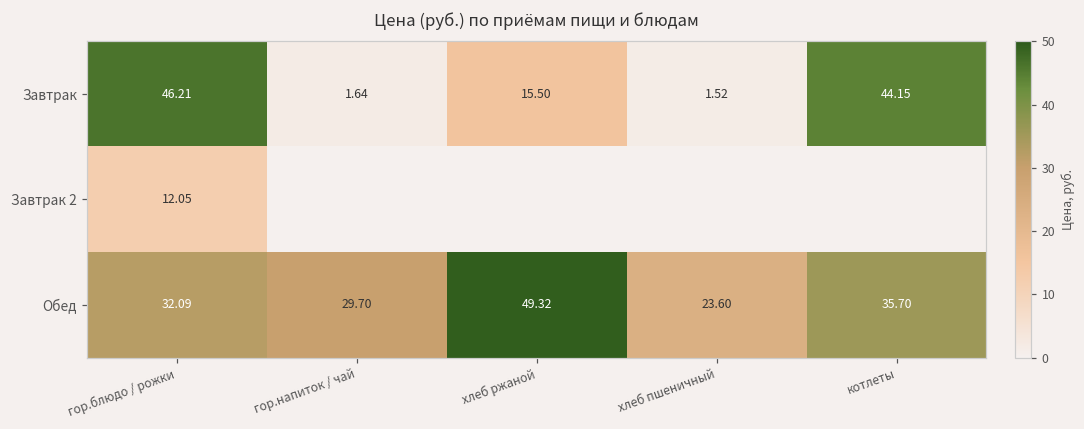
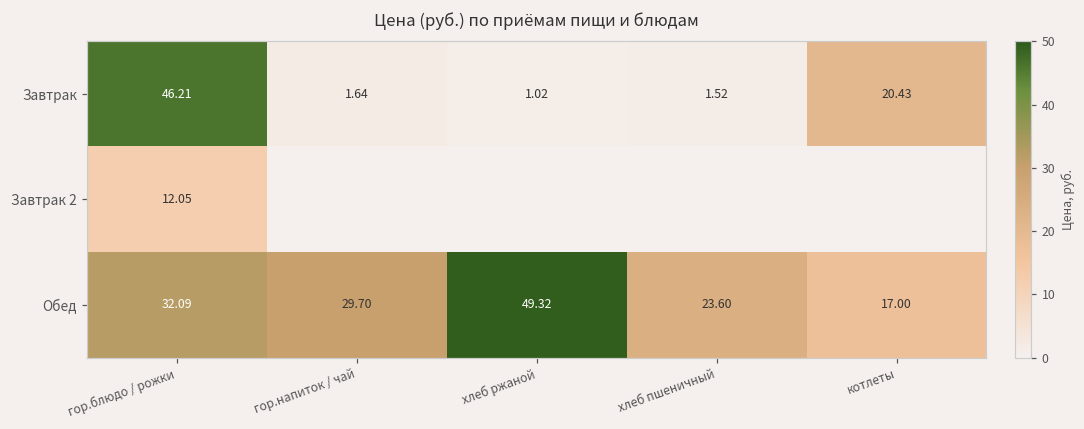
  {
    "Завтрак": {
      "гор.блюдо / рожки": 46.21,
      "гор.напиток / чай": 1.64,
-     "хлеб ржаной": 15.50,
+     "хлеб ржаной": 1.02,
      "хлеб пшеничный": 1.52,
-     "котлеты": 44.15
+     "котлеты": 20.43
    },
    "Завтрак 2": {
      "гор.блюдо / рожки": 12.05
    },
    "Обед": {
      "гор.блюдо / рожки": 32.09,
      "гор.напиток / чай": 29.70,
      "хлеб ржаной": 49.32,
      "хлеб пшеничный": 23.60,
-     "котлеты": 35.70
+     "котлеты": 17.00
    }
  }
